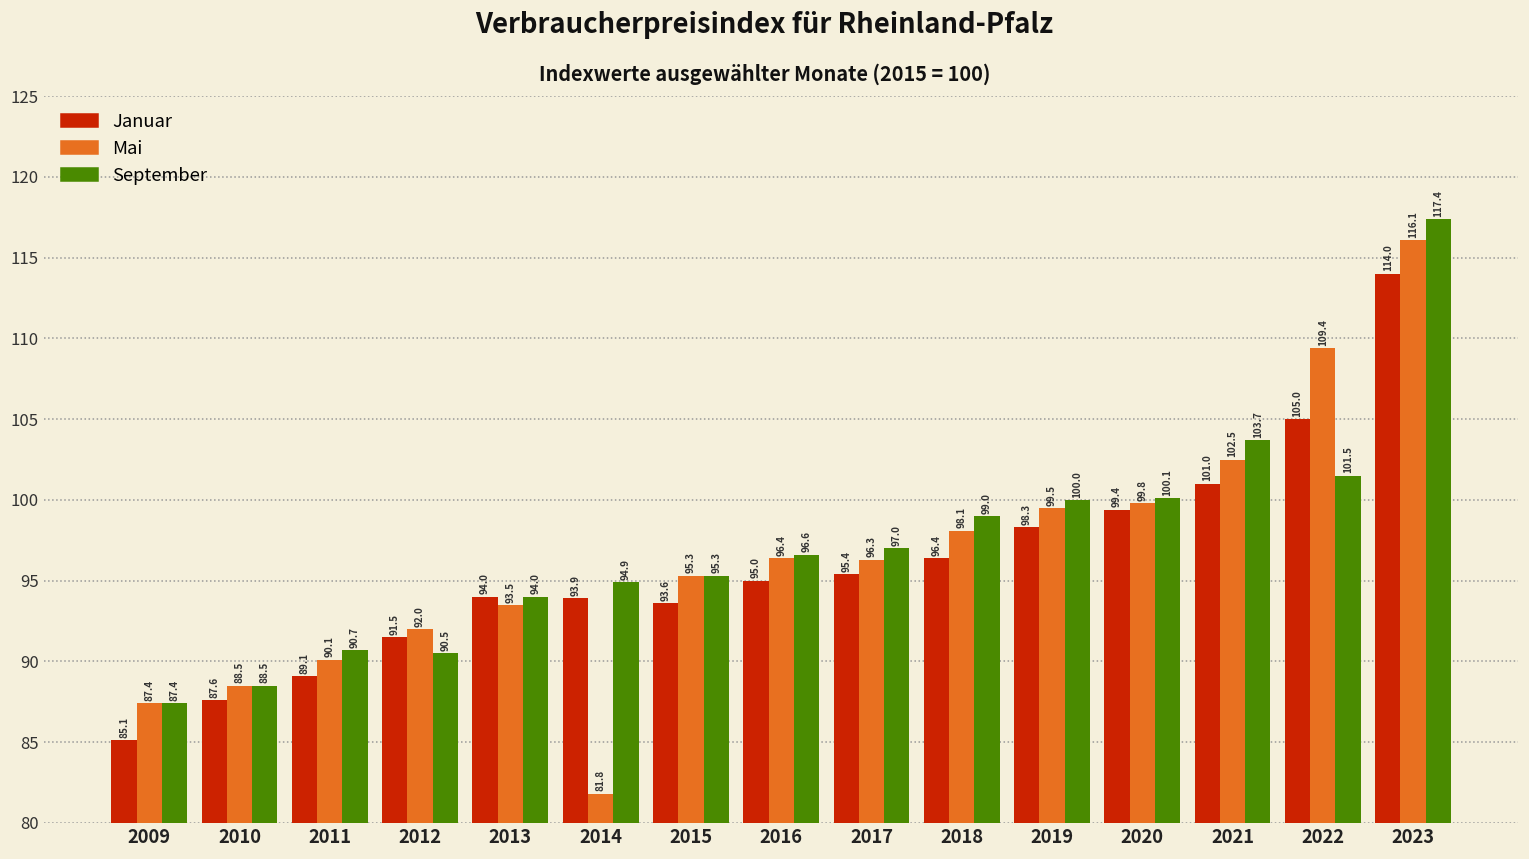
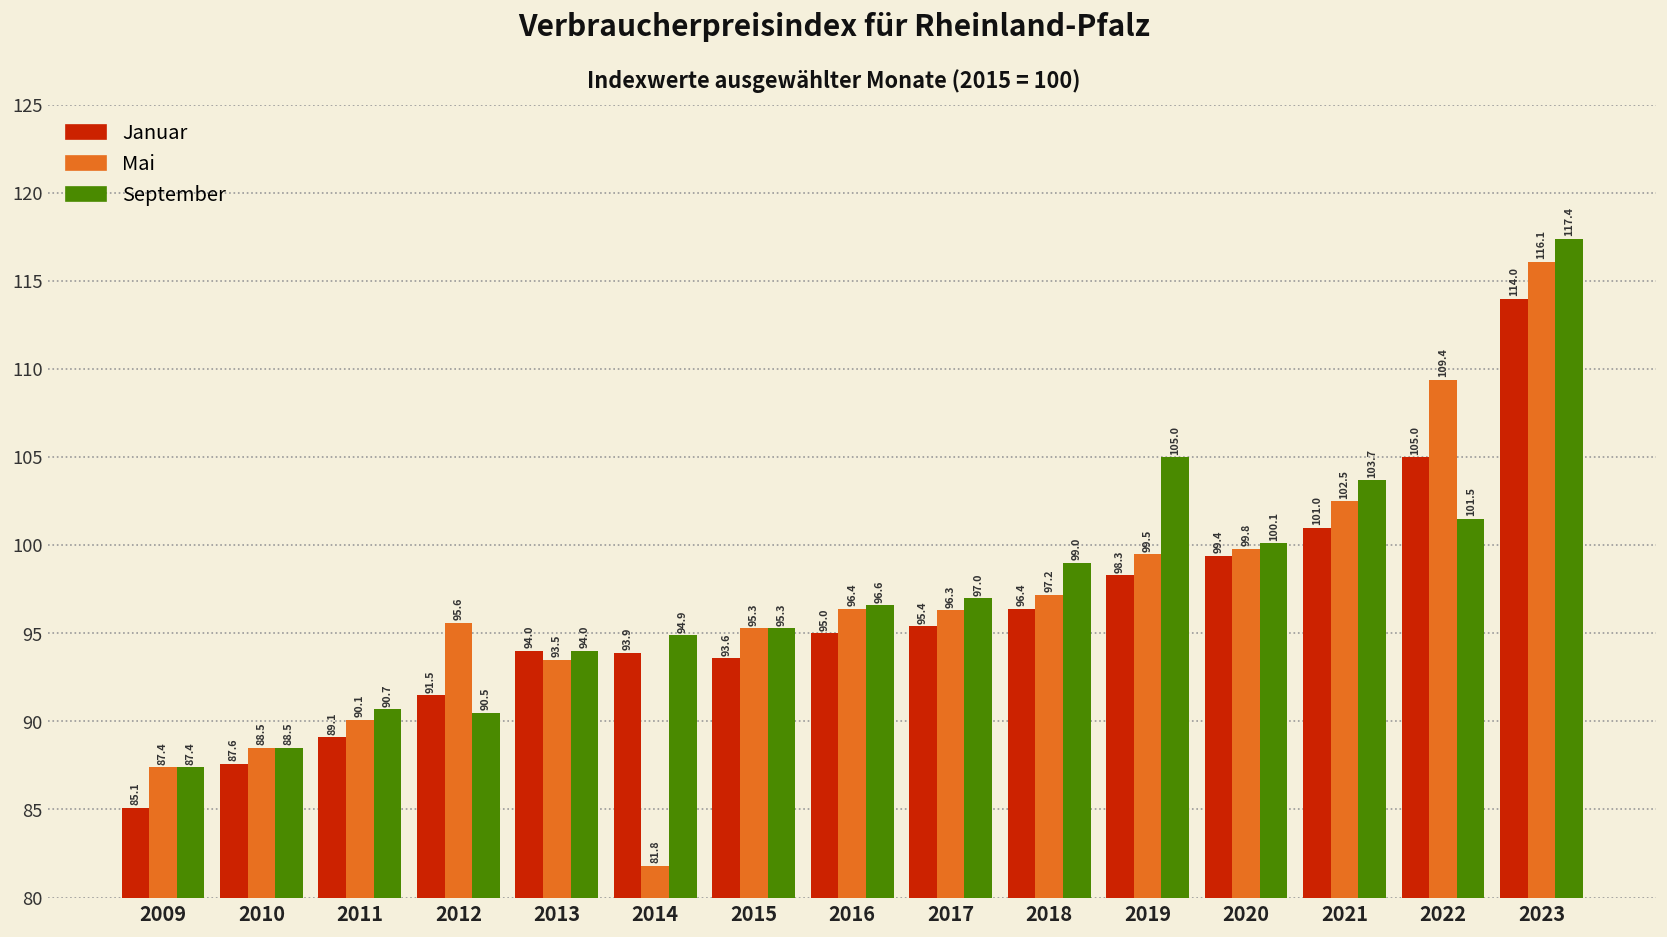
  {
    "Januar": {
      "2009": 85.1,
      "2010": 87.6,
      "2011": 89.1,
      "2012": 91.5,
      "2013": 94.0,
      "2014": 93.9,
      "2015": 93.6,
      "2016": 95.0,
      "2017": 95.4,
      "2018": 96.4,
      "2019": 98.3,
      "2020": 99.4,
      "2021": 101.0,
      "2022": 105.0,
      "2023": 114.0
    },
    "Mai": {
      "2009": 87.4,
      "2010": 88.5,
      "2011": 90.1,
-     "2012": 92.0,
+     "2012": 95.6,
      "2013": 93.5,
      "2014": 81.8,
      "2015": 95.3,
      "2016": 96.4,
      "2017": 96.3,
-     "2018": 98.1,
+     "2018": 97.2,
      "2019": 99.5,
      "2020": 99.8,
      "2021": 102.5,
      "2022": 109.4,
      "2023": 116.1
    },
    "September": {
      "2009": 87.4,
      "2010": 88.5,
      "2011": 90.7,
      "2012": 90.5,
      "2013": 94.0,
      "2014": 94.9,
      "2015": 95.3,
      "2016": 96.6,
      "2017": 97.0,
      "2018": 99.0,
-     "2019": 100.0,
+     "2019": 105.0,
      "2020": 100.1,
      "2021": 103.7,
      "2022": 101.5,
      "2023": 117.4
    }
  }
